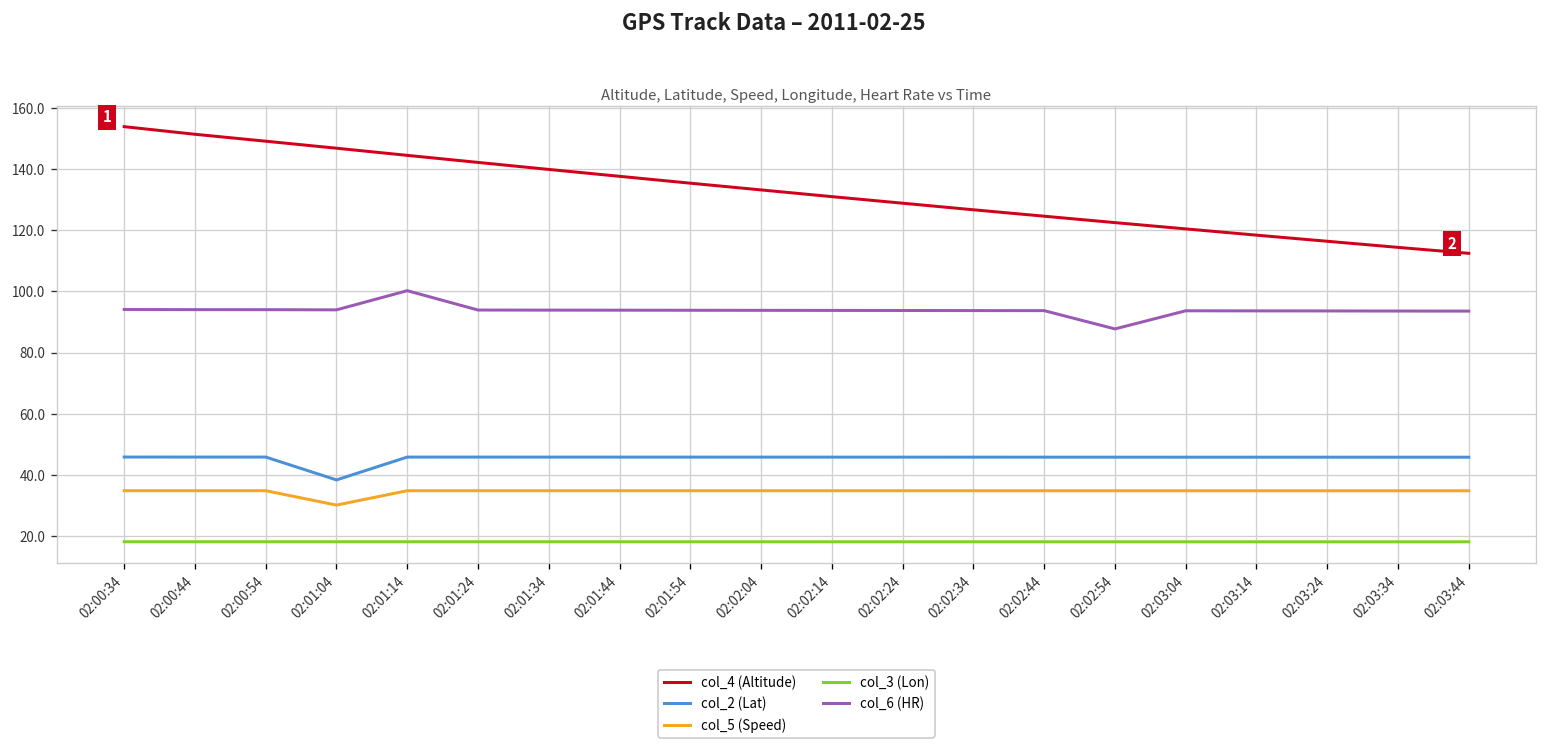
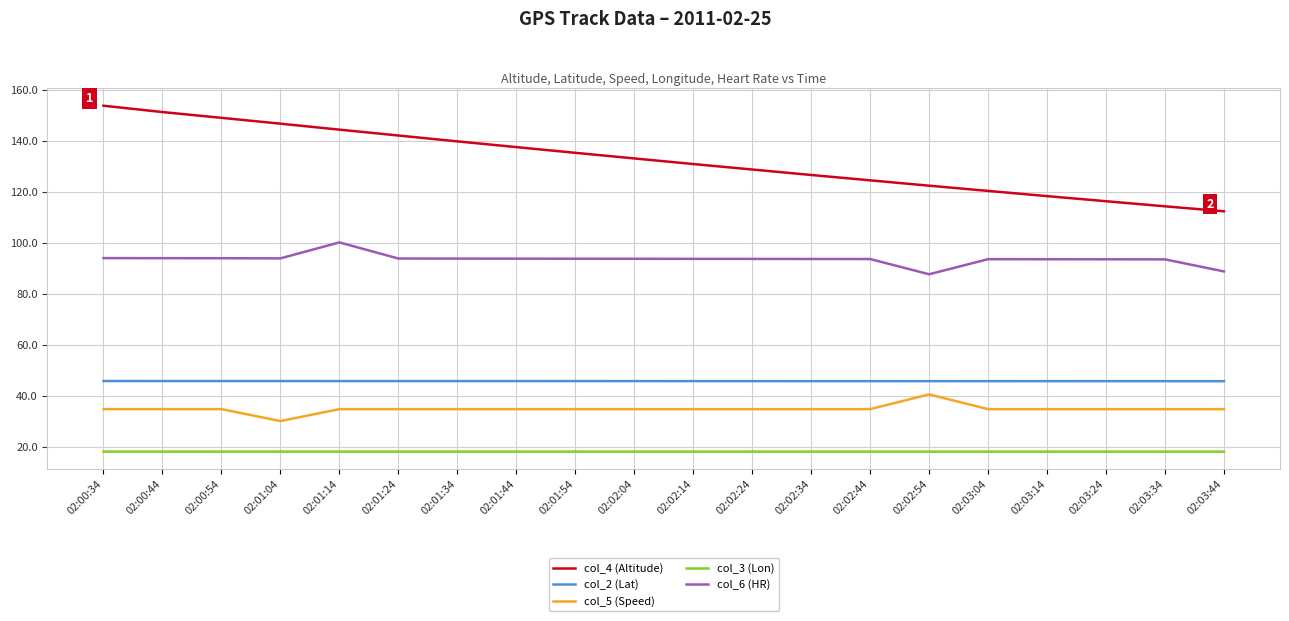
  {
    "col_4 (Altitude)": {
      "02:00:44": 151,
      "02:00:54": 149,
      "02:01:04": 147,
      "02:01:14": 145,
      "02:01:24": 142,
      "02:01:34": 140,
      "02:01:44": 138,
      "02:01:54": 135,
      "02:02:04": 133,
      "02:02:14": 131,
      "02:02:24": 129,
      "02:02:34": 127,
      "02:02:44": 125,
      "02:02:54": 123,
      "02:03:04": 120,
      "02:03:14": 118,
      "02:03:24": 116,
      "02:03:34": 114
    },
    "col_2 (Lat)": {
      "02:00:34": 46,
      "02:00:44": 46,
      "02:00:54": 46,
-     "02:01:04": 38,
+     "02:01:04": 46,
      "02:01:14": 46,
      "02:01:24": 46,
      "02:01:34": 46,
      "02:01:44": 46,
      "02:01:54": 46,
      "02:02:04": 46,
      "02:02:14": 46,
      "02:02:24": 46,
      "02:02:34": 46,
      "02:02:44": 46,
      "02:02:54": 46,
      "02:03:04": 46,
      "02:03:14": 46,
      "02:03:24": 46,
      "02:03:34": 46,
      "02:03:44": 46
    },
    "col_5 (Speed)": {
      "02:00:34": 35,
      "02:00:44": 35,
      "02:00:54": 35,
      "02:01:04": 30,
      "02:01:14": 35,
      "02:01:24": 35,
      "02:01:34": 35,
      "02:01:44": 35,
      "02:01:54": 35,
      "02:02:04": 35,
      "02:02:14": 35,
      "02:02:24": 35,
      "02:02:34": 35,
      "02:02:44": 35,
-     "02:02:54": 35,
+     "02:02:54": 41,
      "02:03:04": 35,
      "02:03:14": 35,
      "02:03:24": 35,
      "02:03:34": 35,
      "02:03:44": 35
    },
    "col_3 (Lon)": {
      "02:00:34": 18,
      "02:00:44": 18,
      "02:00:54": 18,
      "02:01:04": 18,
      "02:01:14": 18,
      "02:01:24": 18,
      "02:01:34": 18,
      "02:01:44": 18,
      "02:01:54": 18,
      "02:02:04": 18,
      "02:02:14": 18,
      "02:02:24": 18,
      "02:02:34": 18,
      "02:02:44": 18,
      "02:02:54": 18,
      "02:03:04": 18,
      "02:03:14": 18,
      "02:03:24": 18,
      "02:03:34": 18,
      "02:03:44": 18
    },
    "col_6 (HR)": {
      "02:00:34": 94,
      "02:00:44": 94,
      "02:00:54": 94,
      "02:01:04": 94,
      "02:01:14": 100,
      "02:01:24": 94,
      "02:01:34": 94,
      "02:01:44": 94,
      "02:01:54": 94,
      "02:02:04": 94,
      "02:02:14": 94,
      "02:02:24": 94,
      "02:02:34": 94,
      "02:02:44": 94,
      "02:02:54": 88,
      "02:03:04": 94,
      "02:03:14": 94,
      "02:03:24": 94,
      "02:03:34": 94,
-     "02:03:44": 94
+     "02:03:44": 89
    }
  }
